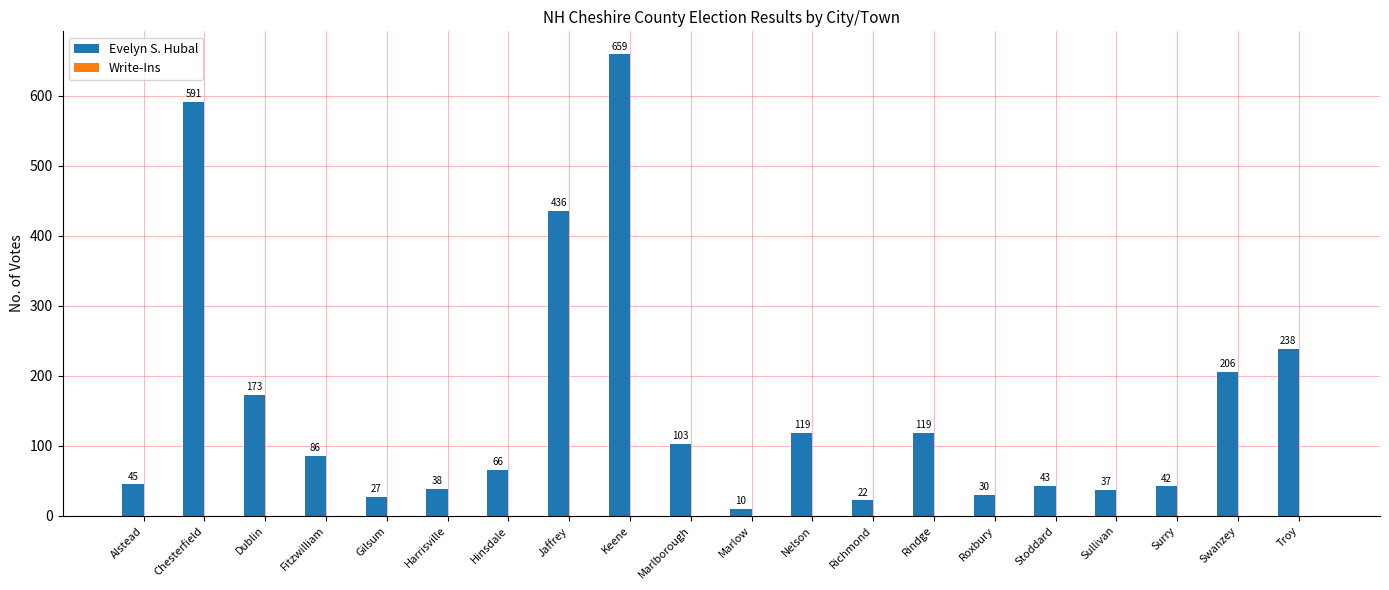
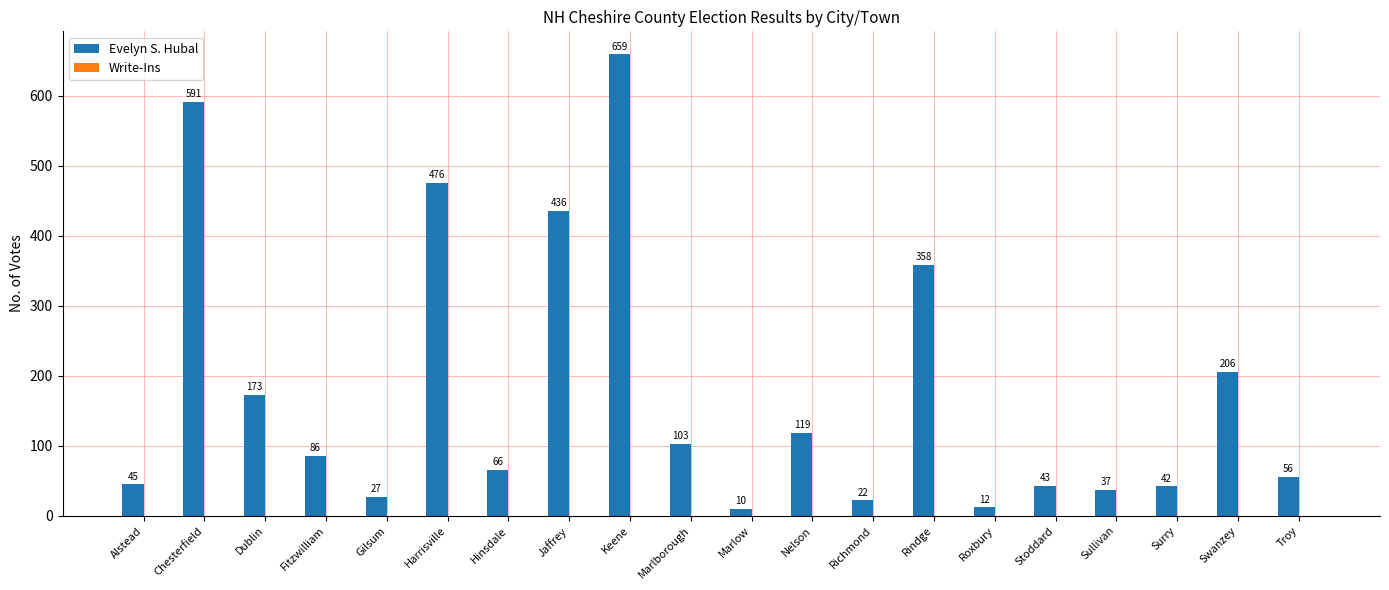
  {
    "Evelyn S. Hubal": {
      "Alstead": 45,
      "Chesterfield": 591,
      "Dublin": 173,
      "Fitzwilliam": 86,
      "Gilsum": 27,
-     "Harrisville": 38,
+     "Harrisville": 476,
      "Hinsdale": 66,
      "Jaffrey": 436,
      "Keene": 659,
      "Marlborough": 103,
      "Marlow": 10,
      "Nelson": 119,
      "Richmond": 22,
-     "Rindge": 119,
-     "Roxbury": 30,
+     "Rindge": 358,
+     "Roxbury": 12,
      "Stoddard": 43,
      "Sullivan": 37,
      "Surry": 42,
      "Swanzey": 206,
-     "Troy": 238
+     "Troy": 56
    },
    "Write-Ins": {
      "Alstead": 0,
      "Chesterfield": 0,
      "Dublin": 0,
      "Fitzwilliam": 0,
      "Gilsum": 0,
      "Harrisville": 0,
      "Hinsdale": 0,
      "Jaffrey": 0,
      "Keene": 0,
      "Marlborough": 0,
      "Marlow": 0,
      "Nelson": 0,
      "Richmond": 0,
      "Rindge": 0,
      "Roxbury": 0,
      "Stoddard": 0,
      "Sullivan": 0,
      "Surry": 0,
      "Swanzey": 0,
      "Troy": 0
    }
  }
